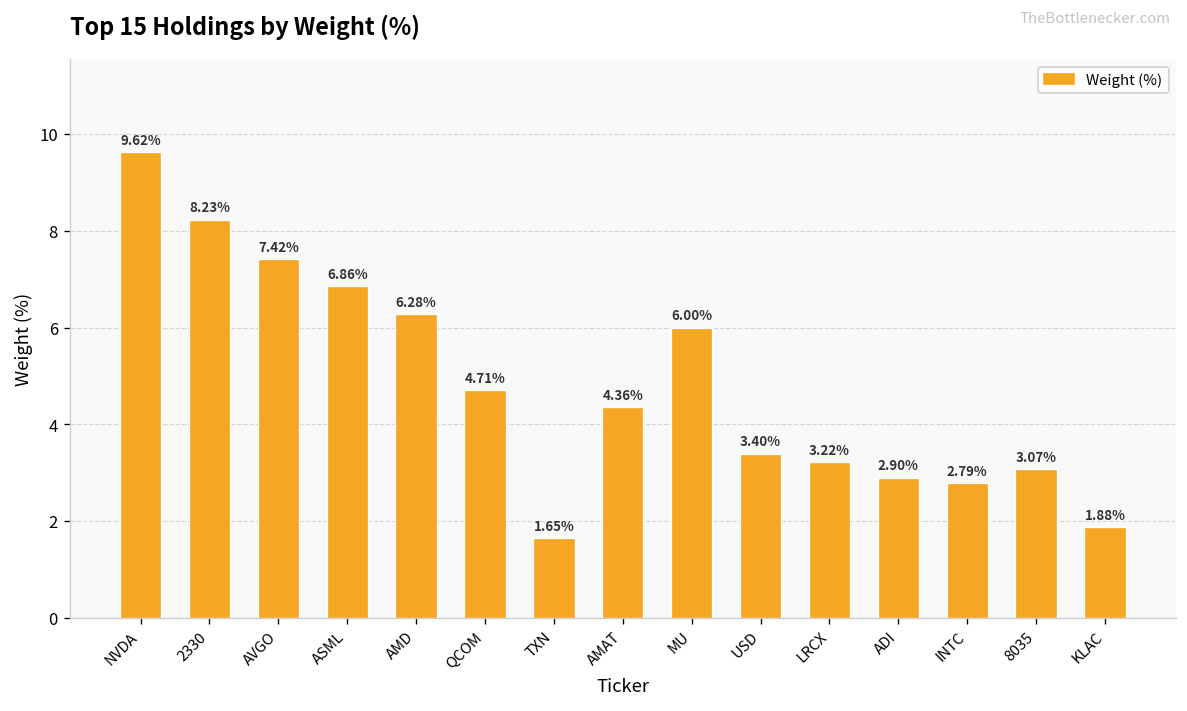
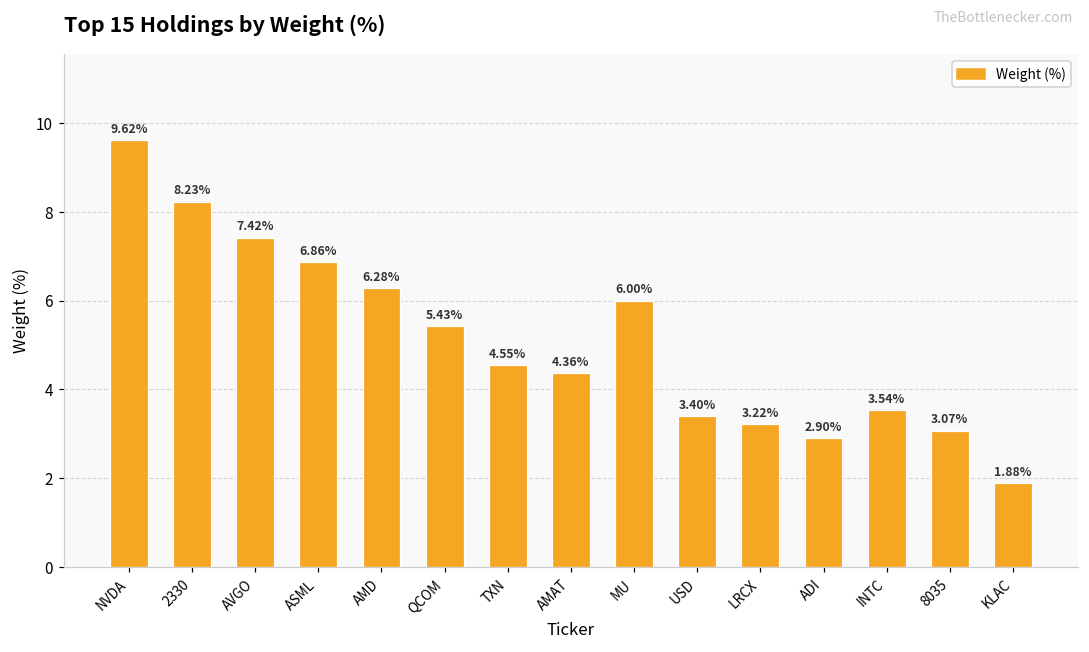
  {
    "NVDA": "9.62%",
    "2330": "8.23%",
    "AVGO": "7.42%",
    "ASML": "6.86%",
    "AMD": "6.28%",
-   "QCOM": "4.71%",
-   "TXN": "1.65%",
+   "QCOM": "5.43%",
+   "TXN": "4.55%",
    "AMAT": "4.36%",
    "MU": "6.00%",
    "USD": "3.40%",
    "LRCX": "3.22%",
    "ADI": "2.90%",
-   "INTC": "2.79%",
+   "INTC": "3.54%",
    "8035": "3.07%",
    "KLAC": "1.88%"
  }
